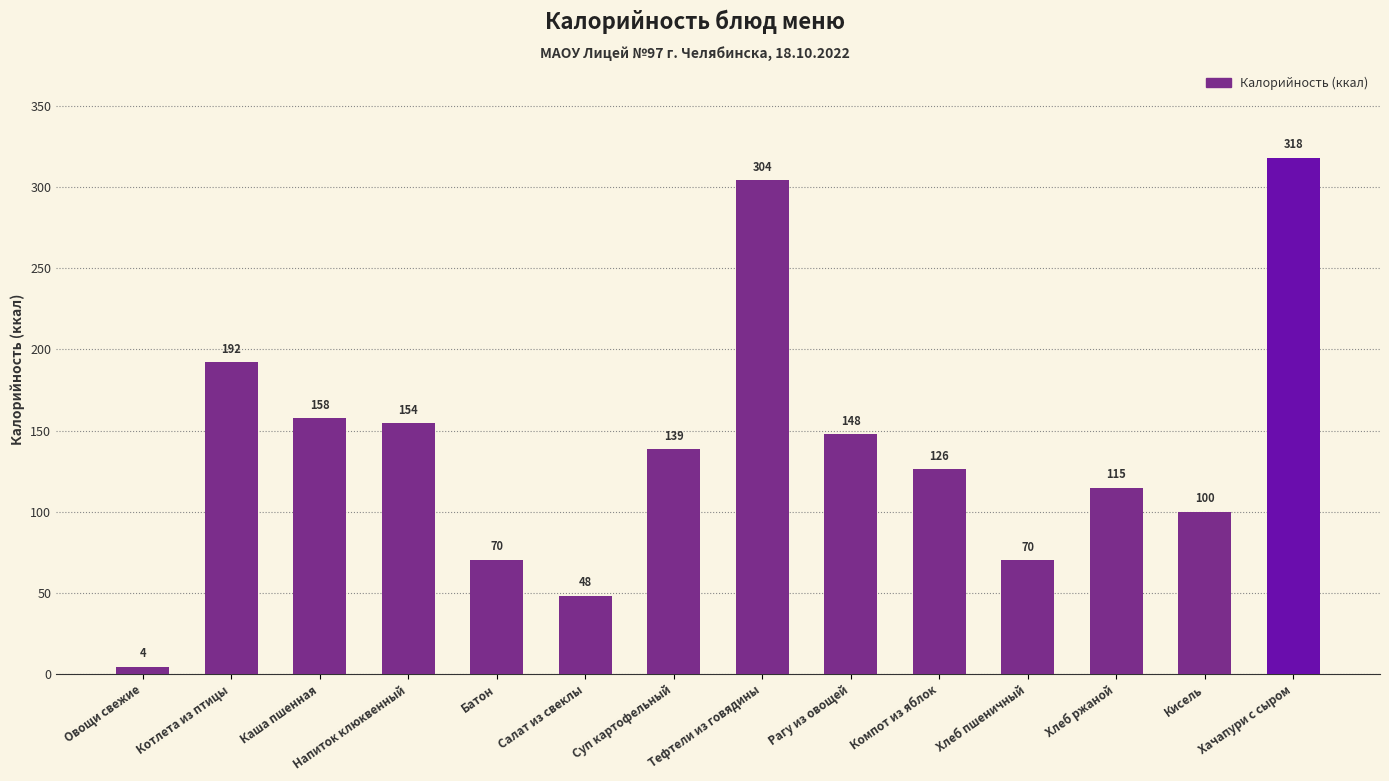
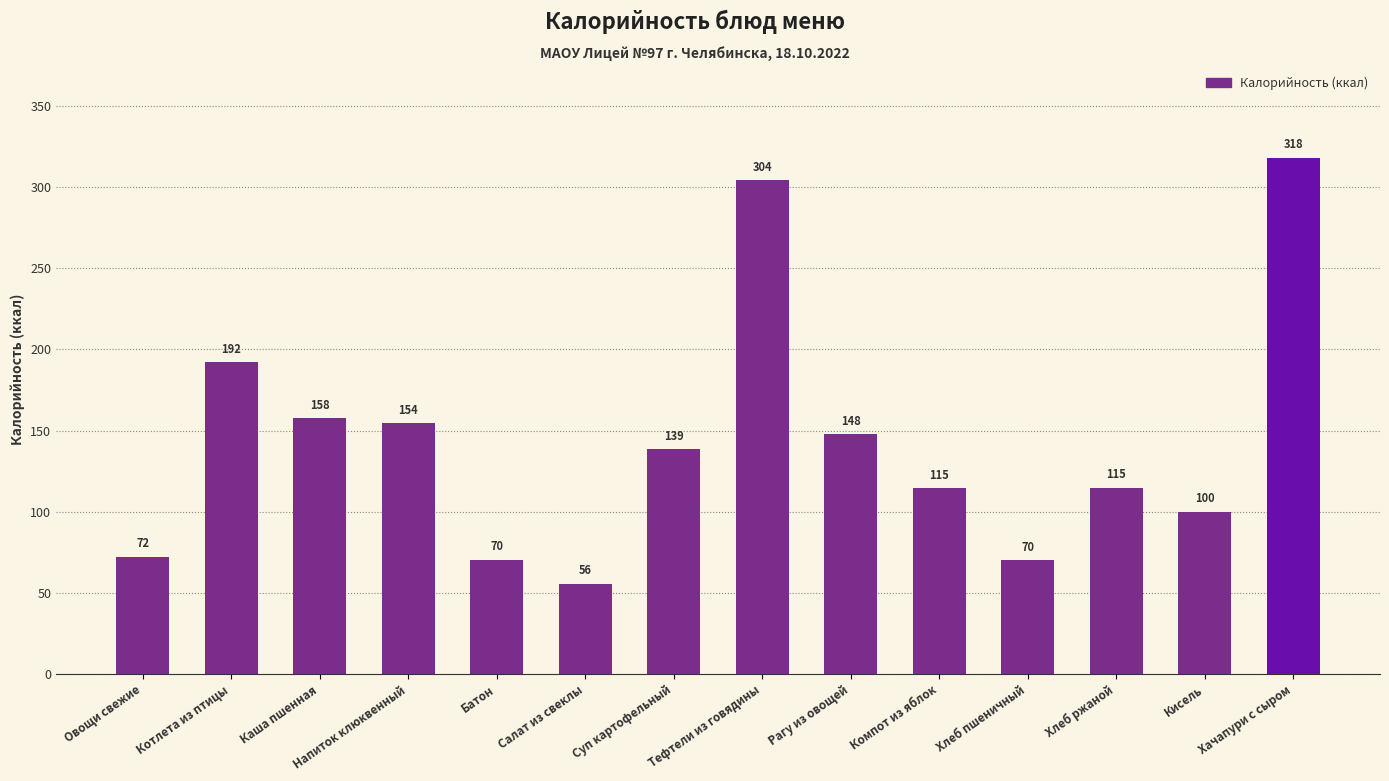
  {
-   "Овощи свежие": 4,
+   "Овощи свежие": 72,
    "Котлета из птицы": 192,
    "Каша пшенная": 158,
    "Напиток клюквенный": 154,
    "Батон": 70,
-   "Салат из свеклы": 48,
+   "Салат из свеклы": 56,
    "Суп картофельный": 139,
    "Тефтели из говядины": 304,
    "Рагу из овощей": 148,
-   "Компот из яблок": 126,
+   "Компот из яблок": 115,
    "Хлеб пшеничный": 70,
    "Хлеб ржаной": 115,
    "Кисель": 100,
    "Хачапури с сыром": 318
  }
